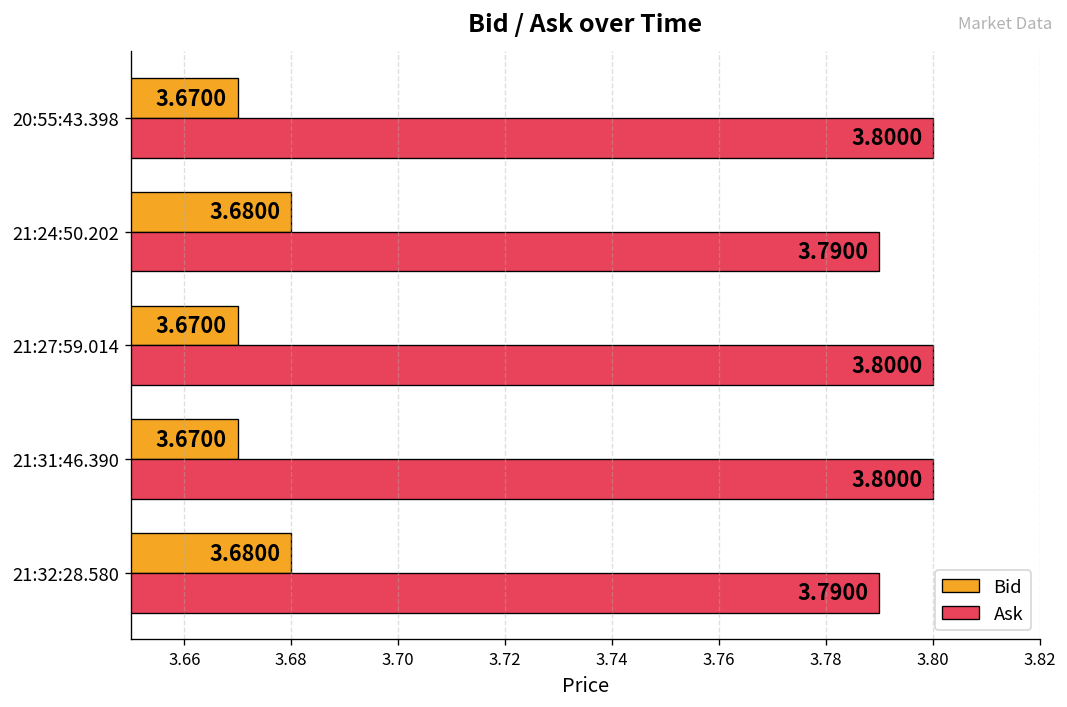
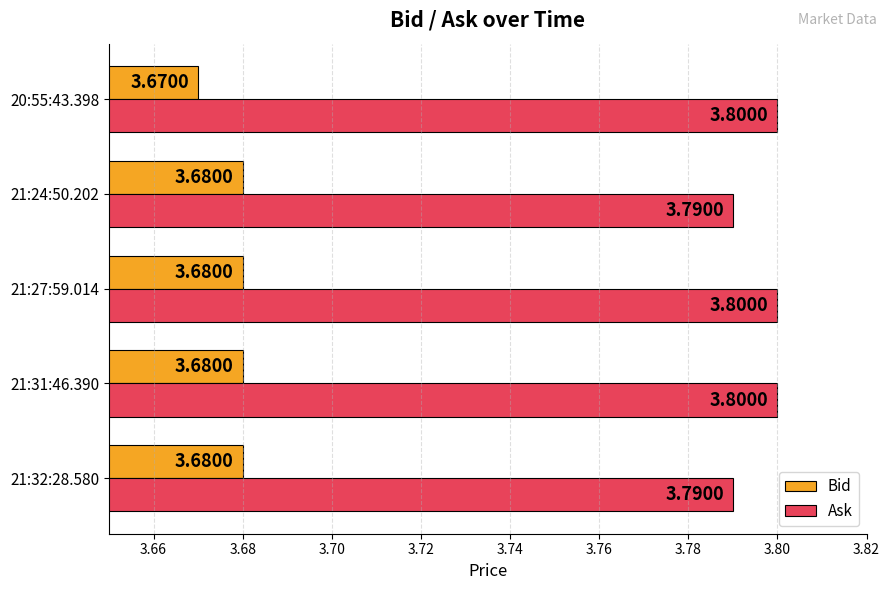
  {
    "Bid": {
      "20:55:43.398": 3.6700,
      "21:24:50.202": 3.6800,
-     "21:27:59.014": 3.6700,
-     "21:31:46.390": 3.6700,
+     "21:27:59.014": 3.6800,
+     "21:31:46.390": 3.6800,
      "21:32:28.580": 3.6800
    },
    "Ask": {
      "20:55:43.398": 3.8000,
      "21:24:50.202": 3.7900,
      "21:27:59.014": 3.8000,
      "21:31:46.390": 3.8000,
      "21:32:28.580": 3.7900
    }
  }
